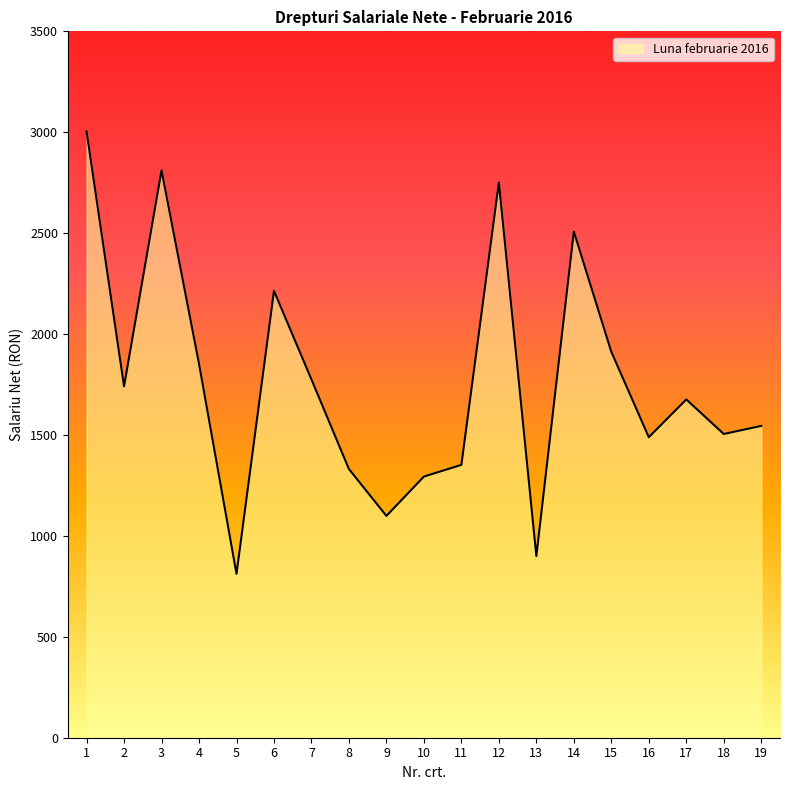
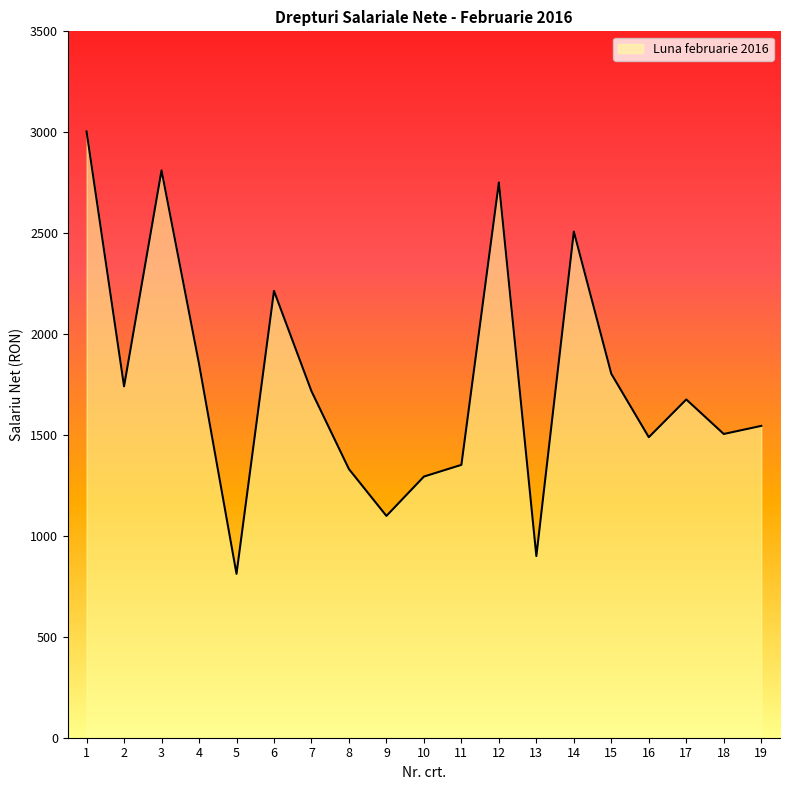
  {
    "1": 3000,
    "2": 1740,
    "3": 2810,
    "4": 1850,
    "5": 810,
    "6": 2210,
-   "7": 1780,
+   "7": 1720,
    "8": 1330,
    "9": 1100,
    "10": 1290,
    "11": 1350,
    "12": 2750,
    "13": 900,
    "14": 2510,
-   "15": 1910,
+   "15": 1800,
    "16": 1490,
    "17": 1680,
    "18": 1510,
    "19": 1550
  }
